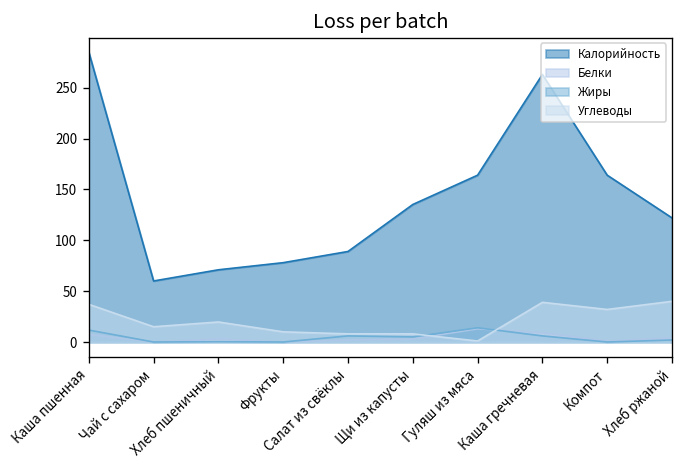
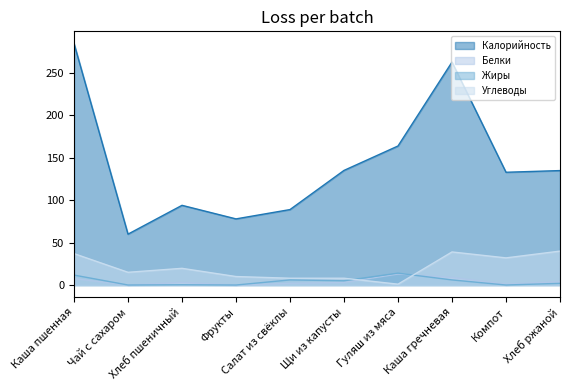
  {
    "Калорийность": {
      "Каша пшенная": 290,
      "Чай с сахаром": 60,
-     "Хлеб пшеничный": 70,
+     "Хлеб пшеничный": 90,
      "Фрукты": 80,
      "Салат из свёклы": 90,
      "Щи из капусты": 140,
      "Гуляш из мяса": 160,
-     "Компот": 160,
-     "Хлеб ржаной": 120
+     "Компот": 130,
+     "Хлеб ржаной": 140
    }
  }
